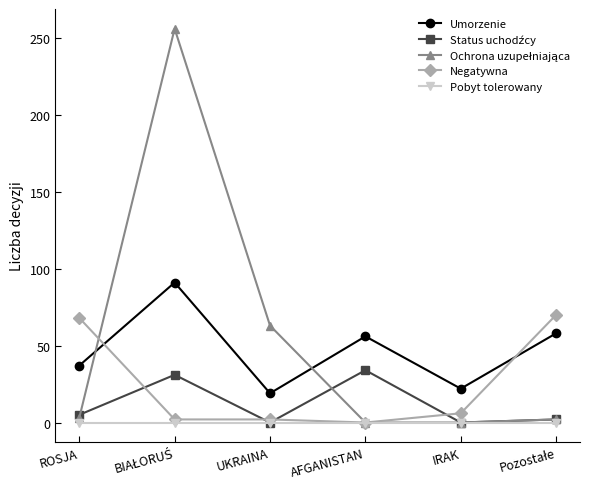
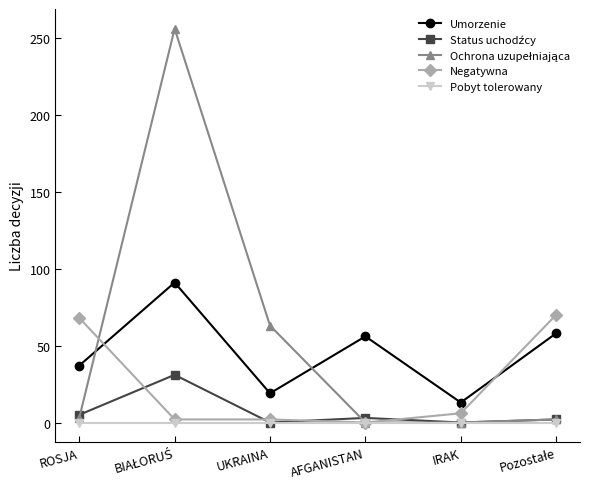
  {
    "Umorzenie": {
      "ROSJA": 37,
      "BIAŁORUŚ": 91,
      "UKRAINA": 19,
      "AFGANISTAN": 56,
-     "IRAK": 22,
+     "IRAK": 13,
      "Pozostałe": 58
    },
    "Status uchodźcy": {
      "ROSJA": 5,
      "BIAŁORUŚ": 31,
-     "AFGANISTAN": 34
+     "AFGANISTAN": 3
    }
  }
